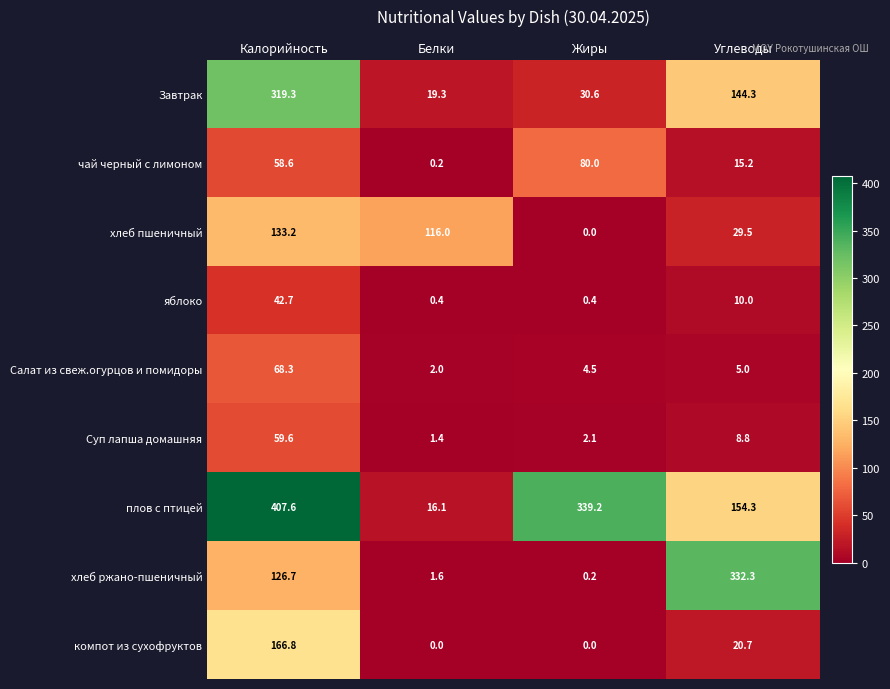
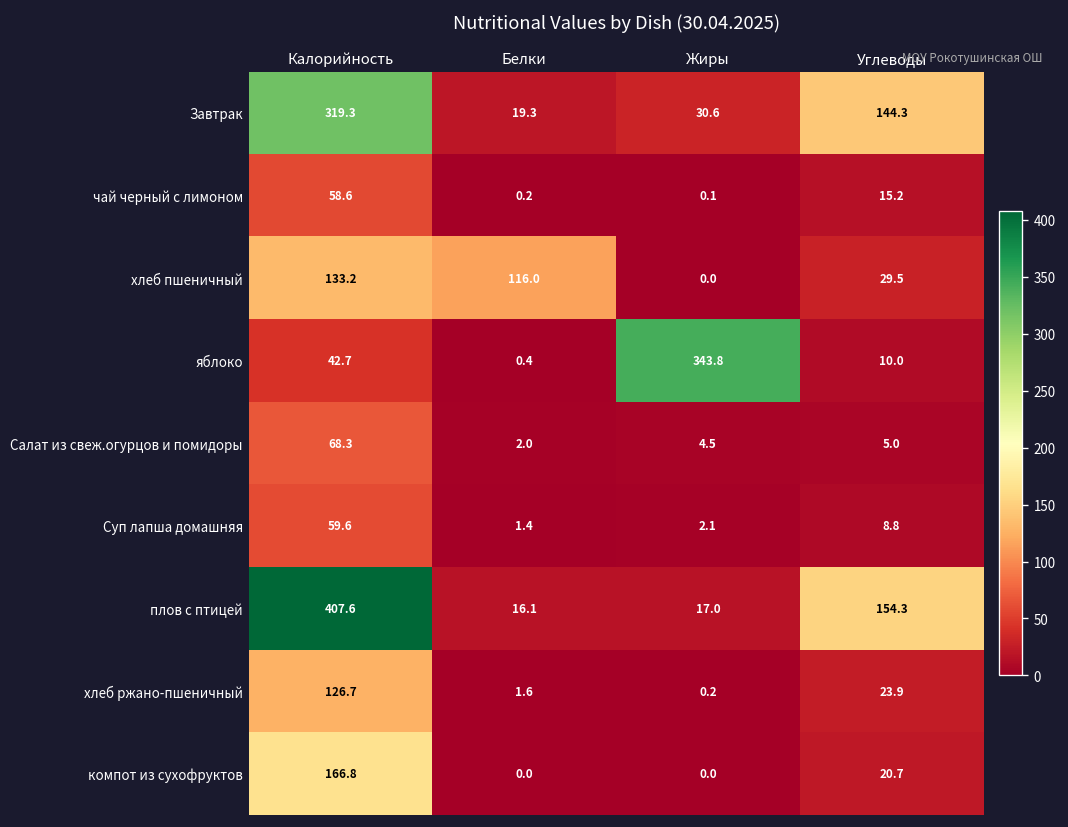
  {
    "Завтрак": {
      "Калорийность": 319.3,
      "Белки": 19.3,
      "Жиры": 30.6,
      "Углеводы": 144.3
    },
    "чай черный с лимоном": {
      "Калорийность": 58.6,
      "Белки": 0.2,
-     "Жиры": 80.0,
+     "Жиры": 0.1,
      "Углеводы": 15.2
    },
    "хлеб пшеничный": {
      "Калорийность": 133.2,
      "Белки": 116.0,
      "Жиры": 0.0,
      "Углеводы": 29.5
    },
    "яблоко": {
      "Калорийность": 42.7,
      "Белки": 0.4,
-     "Жиры": 0.4,
+     "Жиры": 343.8,
      "Углеводы": 10.0
    },
    "Салат из свеж.огурцов и помидоры": {
      "Калорийность": 68.3,
      "Белки": 2.0,
      "Жиры": 4.5,
      "Углеводы": 5.0
    },
    "Суп лапша домашняя": {
      "Калорийность": 59.6,
      "Белки": 1.4,
      "Жиры": 2.1,
      "Углеводы": 8.8
    },
    "плов с птицей": {
      "Калорийность": 407.6,
      "Белки": 16.1,
-     "Жиры": 339.2,
+     "Жиры": 17.0,
      "Углеводы": 154.3
    },
    "хлеб ржано-пшеничный": {
      "Калорийность": 126.7,
      "Белки": 1.6,
      "Жиры": 0.2,
-     "Углеводы": 332.3
+     "Углеводы": 23.9
    },
    "компот из сухофруктов": {
      "Калорийность": 166.8,
      "Белки": 0.0,
      "Жиры": 0.0,
      "Углеводы": 20.7
    }
  }
